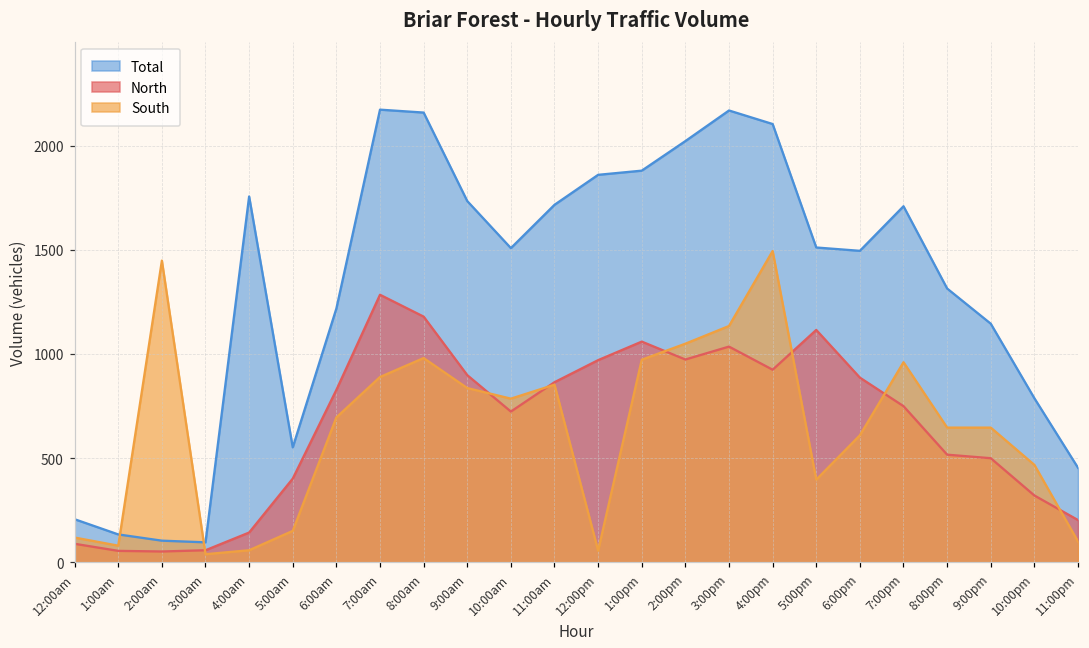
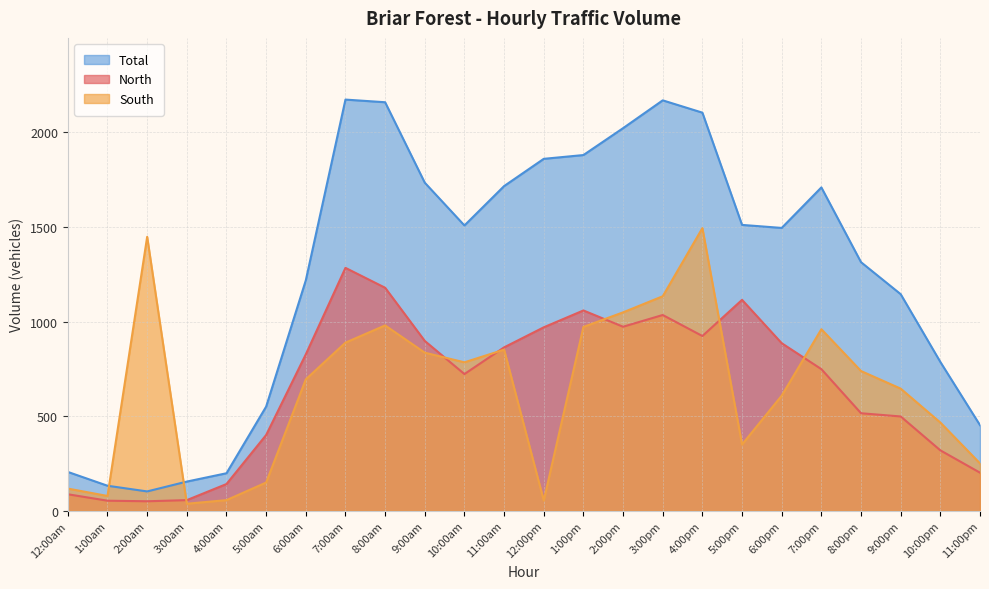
  {
    "Total": {
      "12:00am": 210,
      "1:00am": 130,
      "2:00am": 100,
-     "3:00am": 100,
-     "4:00am": 1760,
+     "3:00am": 160,
+     "4:00am": 200,
      "5:00am": 550,
      "6:00am": 1220,
      "7:00am": 2170,
      "8:00am": 2160,
      "9:00am": 1730,
      "10:00am": 1510,
      "11:00am": 1720,
      "12:00pm": 1860,
      "1:00pm": 1880,
      "2:00pm": 2020,
      "3:00pm": 2170,
      "4:00pm": 2100,
      "5:00pm": 1510,
      "6:00pm": 1500,
      "7:00pm": 1710,
      "8:00pm": 1310,
      "9:00pm": 1150,
      "10:00pm": 790,
      "11:00pm": 450
    },
    "North": {
      "12:00am": 90,
      "1:00am": 50,
      "2:00am": 50,
      "3:00am": 60,
      "4:00am": 140,
      "5:00am": 400,
      "6:00am": 830,
      "7:00am": 1280,
      "8:00am": 1180,
      "9:00am": 900,
      "10:00am": 720,
      "12:00pm": 970,
      "1:00pm": 1060,
      "2:00pm": 970,
      "3:00pm": 1040,
      "4:00pm": 920,
      "5:00pm": 1120,
      "6:00pm": 890,
      "7:00pm": 750,
      "8:00pm": 520,
      "9:00pm": 500,
      "10:00pm": 320,
      "11:00pm": 200
    },
    "South": {
      "12:00am": 120,
      "1:00am": 80,
      "2:00am": 1450,
      "3:00am": 40,
      "4:00am": 60,
      "5:00am": 150,
      "6:00am": 700,
      "7:00am": 890,
      "8:00am": 980,
      "9:00am": 840,
      "10:00am": 790,
      "12:00pm": 60,
      "1:00pm": 970,
      "2:00pm": 1050,
      "3:00pm": 1130,
      "4:00pm": 1490,
-     "5:00pm": 400,
+     "5:00pm": 350,
      "6:00pm": 610,
      "7:00pm": 960,
-     "8:00pm": 650,
+     "8:00pm": 740,
      "9:00pm": 650,
      "10:00pm": 470,
-     "11:00pm": 100
+     "11:00pm": 250
    }
  }
